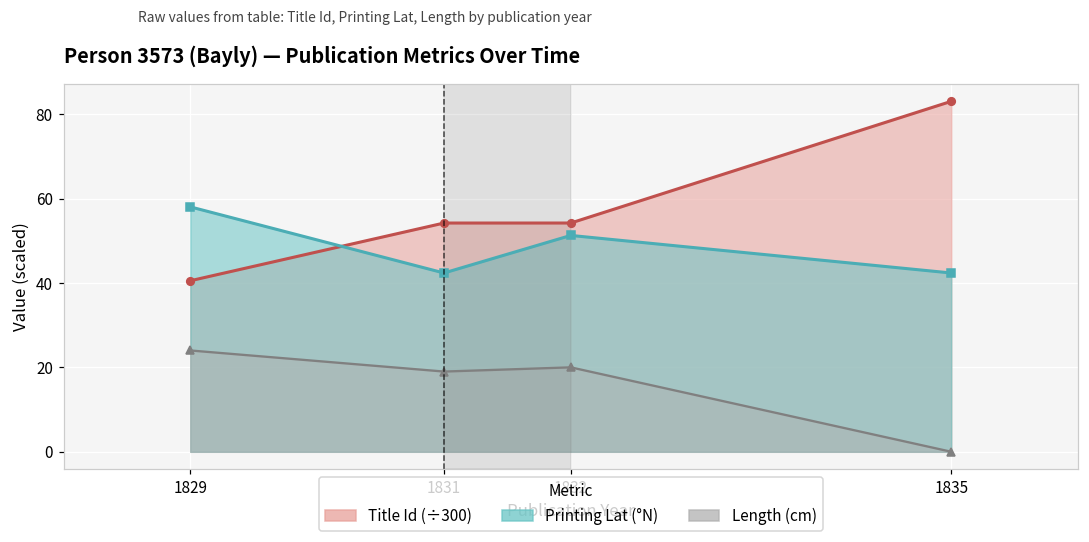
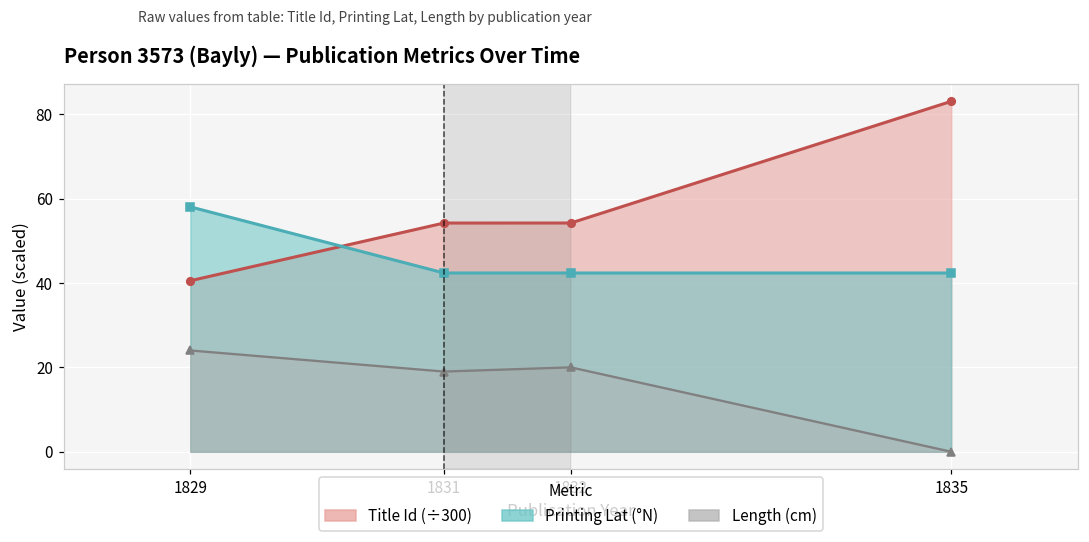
  {
    "Printing Lat (°N)": {
      "1829": 58,
      "1831": 42,
-     "1832": 51,
+     "1832": 42,
      "1835": 42
    }
  }
